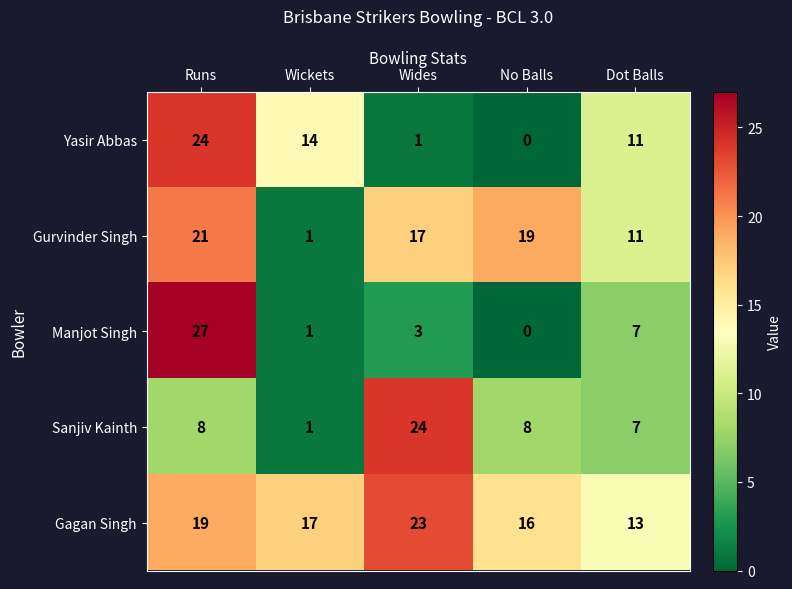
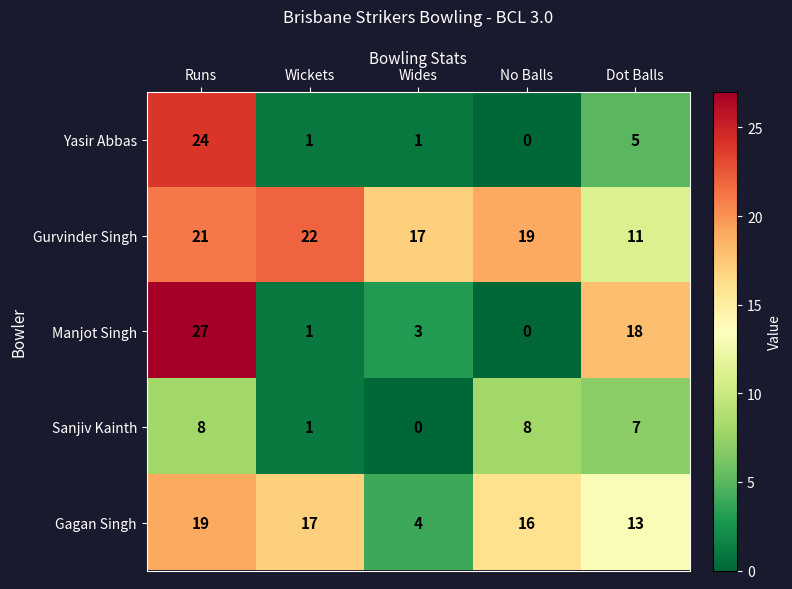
  {
    "Yasir Abbas": {
      "Runs": 24,
-     "Wickets": 14,
+     "Wickets": 1,
      "Wides": 1,
      "No Balls": 0,
-     "Dot Balls": 11
+     "Dot Balls": 5
    },
    "Gurvinder Singh": {
      "Runs": 21,
-     "Wickets": 1,
+     "Wickets": 22,
      "Wides": 17,
      "No Balls": 19,
      "Dot Balls": 11
    },
    "Manjot Singh": {
      "Runs": 27,
      "Wickets": 1,
      "Wides": 3,
      "No Balls": 0,
-     "Dot Balls": 7
+     "Dot Balls": 18
    },
    "Sanjiv Kainth": {
      "Runs": 8,
      "Wickets": 1,
-     "Wides": 24,
+     "Wides": 0,
      "No Balls": 8,
      "Dot Balls": 7
    },
    "Gagan Singh": {
      "Runs": 19,
      "Wickets": 17,
-     "Wides": 23,
+     "Wides": 4,
      "No Balls": 16,
      "Dot Balls": 13
    }
  }
